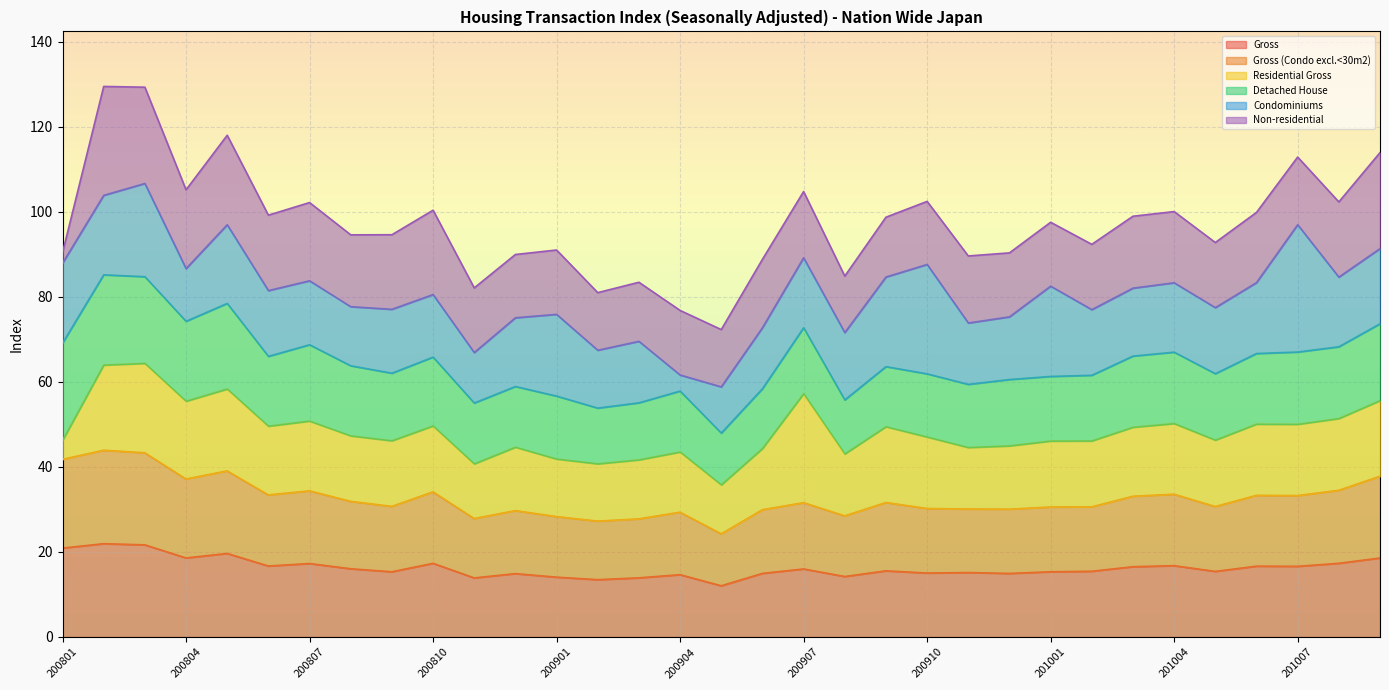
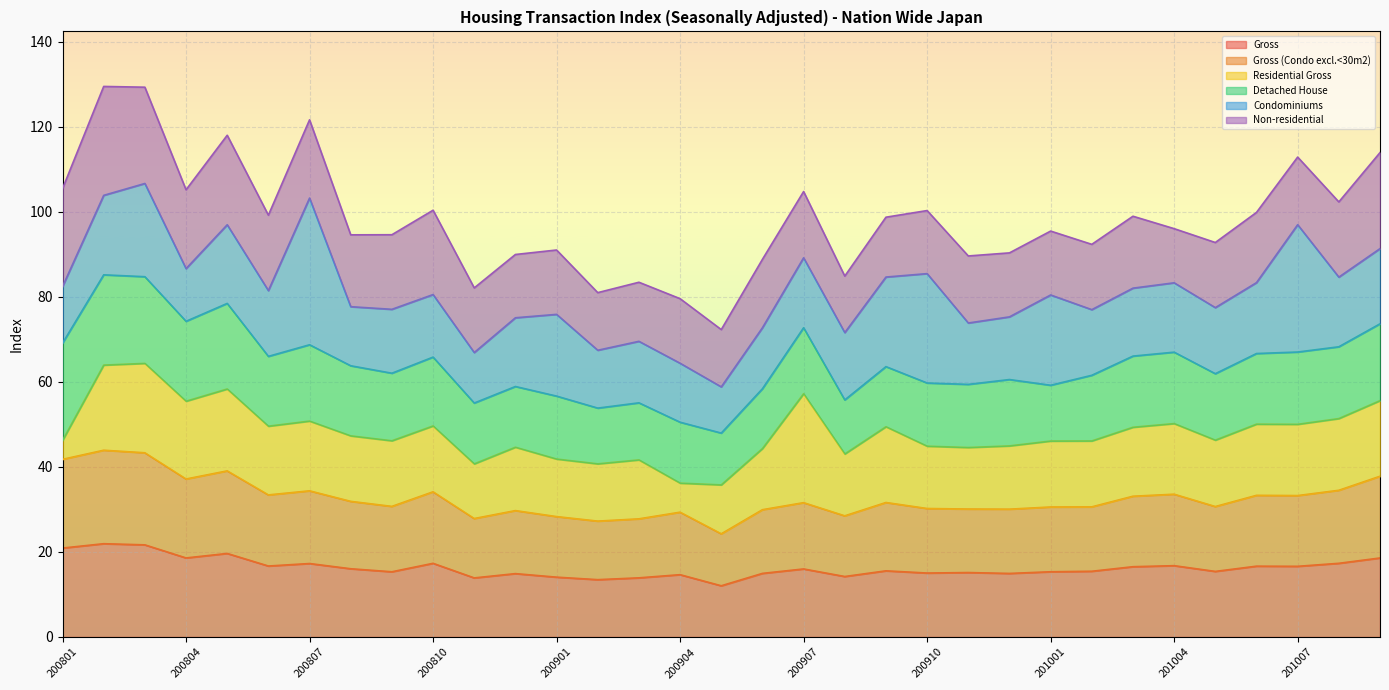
  {
    "Residential Gross": {
      "200801": 4,
      "200804": 18,
      "200807": 16,
      "200810": 15,
      "200901": 14,
-     "200904": 14,
+     "200904": 7,
      "200907": 26,
-     "200910": 17,
+     "200910": 15,
      "201001": 16,
      "201004": 17,
      "201007": 17
    },
    "Detached House": {
      "200801": 23,
      "200804": 19,
      "200807": 18,
      "200810": 16,
      "200901": 15,
      "200904": 14,
      "200907": 16,
      "200910": 15,
-     "201001": 15,
+     "201001": 13,
      "201004": 17,
      "201007": 17
    },
    "Condominiums": {
-     "200801": 19,
+     "200801": 13,
      "200804": 12,
-     "200807": 15,
+     "200807": 35,
      "200810": 15,
      "200901": 19,
-     "200904": 4,
+     "200904": 14,
      "200907": 16,
      "200910": 26,
      "201001": 21,
      "201004": 16,
      "201007": 30
    },
    "Non-residential": {
-     "200801": 2,
+     "200801": 23,
      "200804": 19,
      "200807": 18,
      "200810": 20,
      "200901": 15,
      "200904": 15,
      "200907": 16,
      "200910": 15,
      "201001": 15,
-     "201004": 17,
+     "201004": 13,
      "201007": 16
    }
  }
